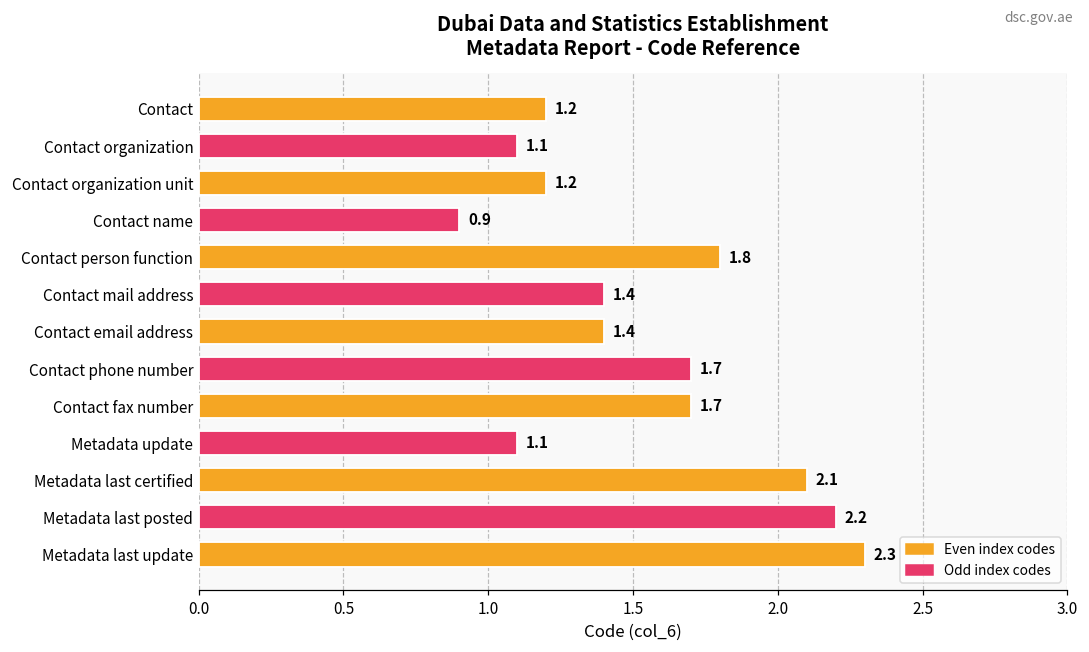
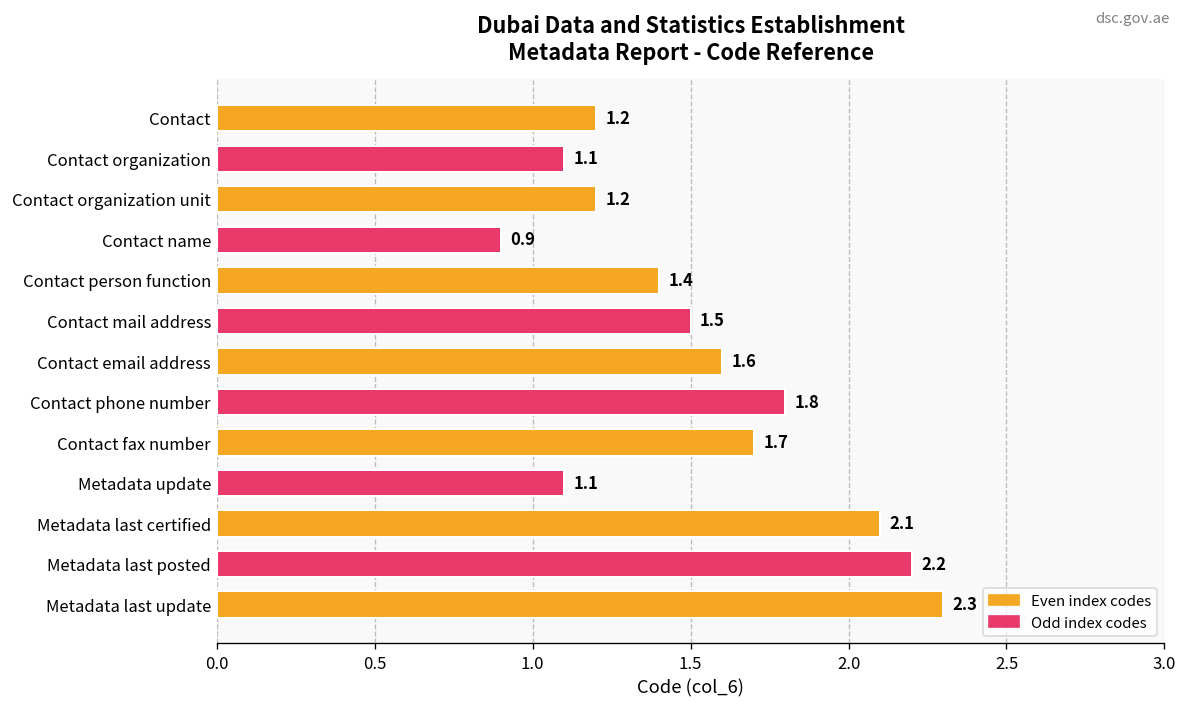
  {
    "Contact": 1.2,
    "Contact organization": 1.1,
    "Contact organization unit": 1.2,
    "Contact name": 0.9,
-   "Contact person function": 1.8,
-   "Contact mail address": 1.4,
-   "Contact email address": 1.4,
-   "Contact phone number": 1.7,
+   "Contact person function": 1.4,
+   "Contact mail address": 1.5,
+   "Contact email address": 1.6,
+   "Contact phone number": 1.8,
    "Contact fax number": 1.7,
    "Metadata update": 1.1,
    "Metadata last certified": 2.1,
    "Metadata last posted": 2.2,
    "Metadata last update": 2.3
  }
